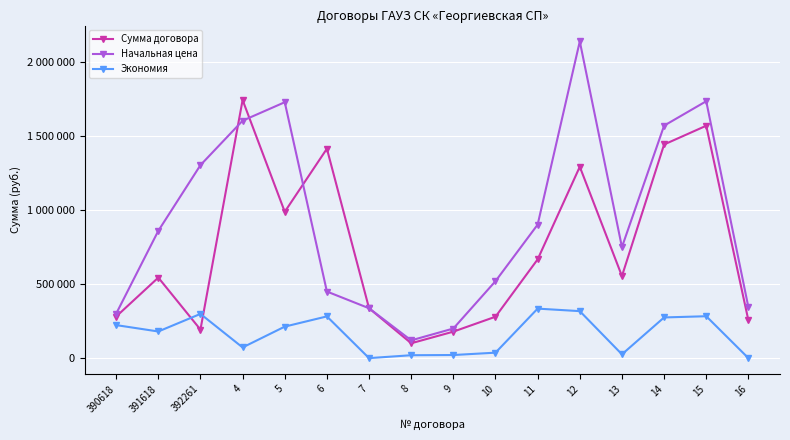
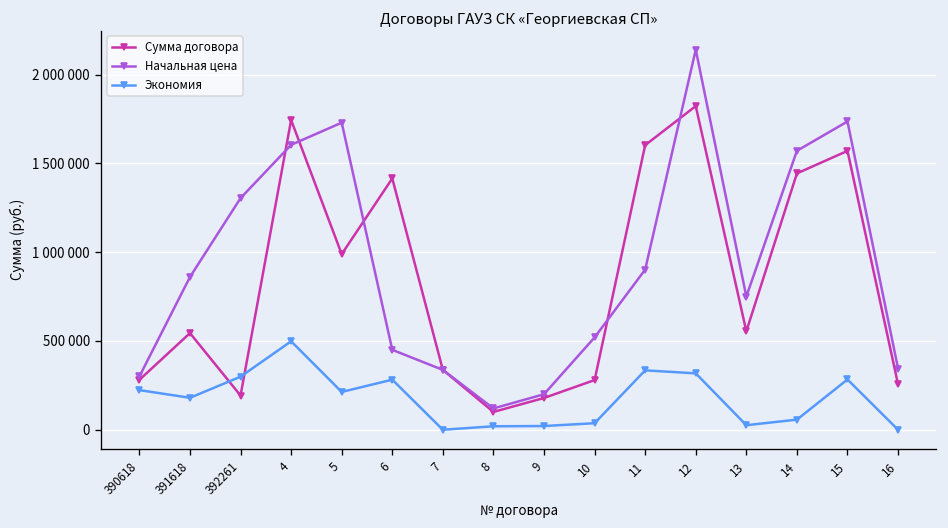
  {
    "Сумма договора": {
      "390618": 280000,
      "391618": 540000,
      "392261": 190000,
      "4": 1740000,
      "5": 990000,
      "6": 1410000,
      "8": 100000,
      "9": 180000,
      "10": 280000,
-     "11": 670000,
-     "12": 1290000,
+     "11": 1600000,
+     "12": 1820000,
      "13": 550000,
      "14": 1440000,
      "15": 1570000,
      "16": 260000
    },
    "Начальная цена": {
      "390618": 300000,
      "391618": 860000,
      "392261": 1300000,
      "4": 1600000,
      "5": 1730000,
      "6": 450000,
      "8": 120000,
      "9": 200000,
      "10": 520000,
      "11": 900000,
      "12": 2140000,
      "13": 750000,
      "14": 1570000,
      "15": 1740000,
      "16": 340000
    },
    "Экономия": {
      "390618": 220000,
      "391618": 180000,
      "392261": 300000,
-     "4": 70000,
+     "4": 500000,
      "5": 210000,
      "6": 280000,
      "7": 0,
      "8": 20000,
      "9": 20000,
      "10": 40000,
      "11": 330000,
      "12": 320000,
      "13": 30000,
-     "14": 270000,
+     "14": 60000,
      "15": 280000,
      "16": 0
    }
  }
